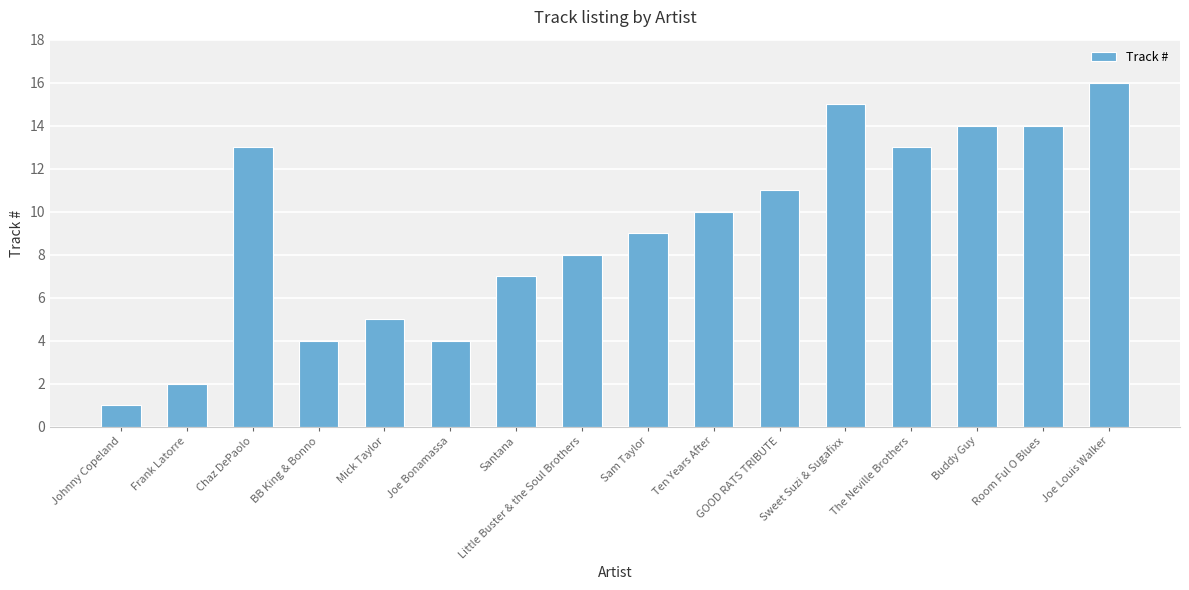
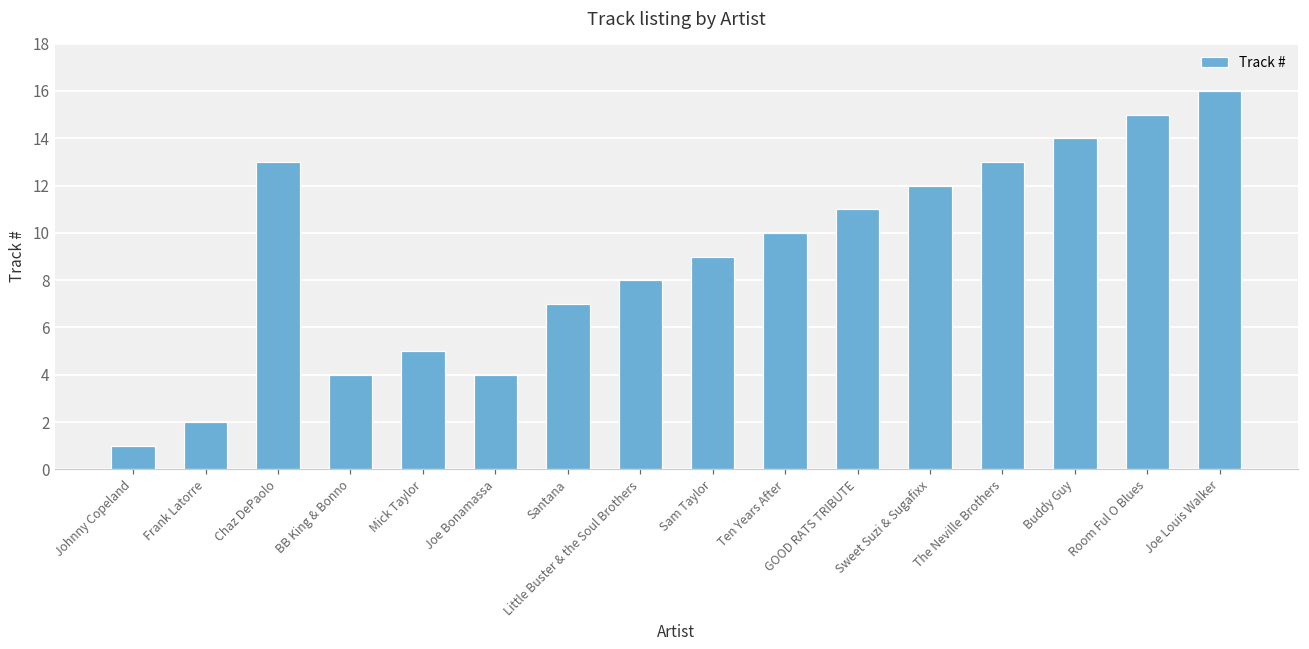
  {
    "Johnny Copeland": 1,
    "Frank Latorre": 2,
    "Chaz DePaolo": 13,
    "BB King & Bonno": 4,
    "Mick Taylor": 5,
    "Joe Bonamassa": 4,
    "Santana": 7,
    "Little Buster & the Soul Brothers": 8,
    "Sam Taylor": 9,
    "Ten Years After": 10,
    "GOOD RATS TRIBUTE": 11,
-   "Sweet Suzi & Sugafixx": 15,
+   "Sweet Suzi & Sugafixx": 12,
    "The Neville Brothers": 13,
    "Buddy Guy": 14,
-   "Room Ful O Blues": 14,
+   "Room Ful O Blues": 15,
    "Joe Louis Walker": 16
  }
